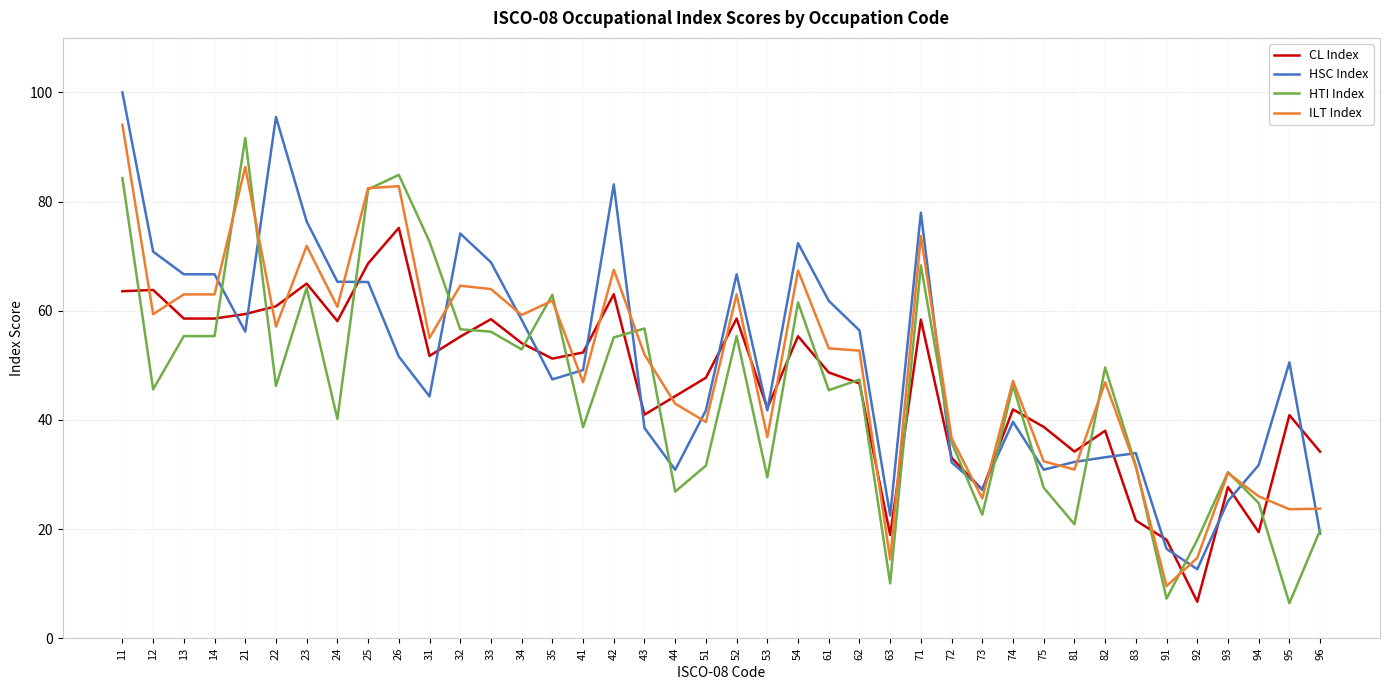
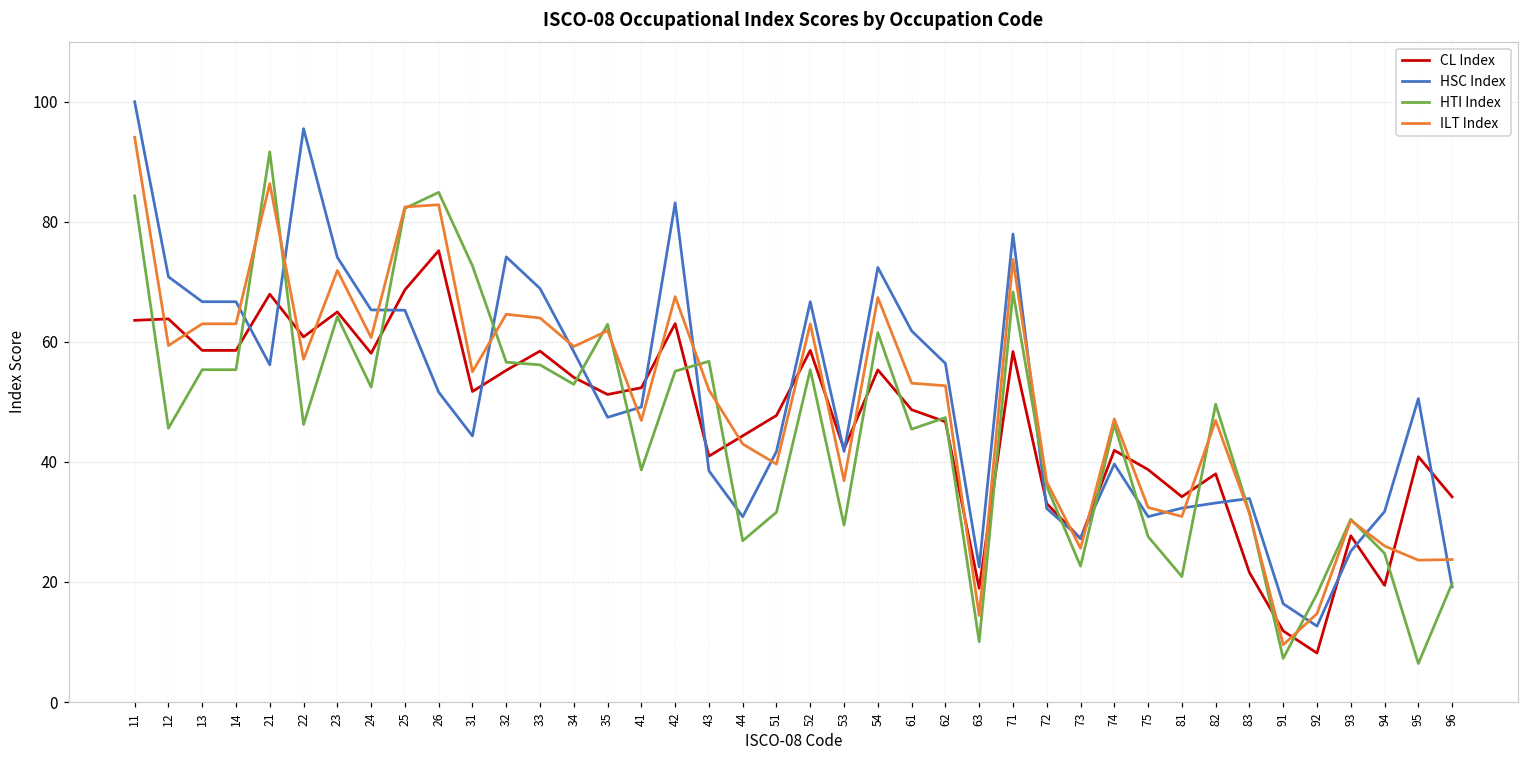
  {
    "CL Index": {
      "11": 64,
      "12": 64,
      "13": 59,
      "14": 59,
-     "21": 59,
+     "21": 68,
      "22": 61,
      "23": 65,
      "24": 58,
      "25": 69,
      "26": 75,
      "31": 52,
      "32": 55,
      "33": 58,
      "34": 54,
      "35": 51,
      "41": 52,
      "42": 63,
      "43": 41,
      "44": 44,
      "51": 48,
      "52": 59,
      "54": 55,
      "61": 49,
      "62": 47,
      "63": 19,
      "71": 58,
      "72": 33,
      "74": 42,
      "75": 39,
      "81": 34,
      "82": 38,
      "83": 22,
-     "91": 18,
-     "92": 7,
+     "91": 12,
+     "92": 8,
      "93": 28,
      "94": 19,
      "95": 41,
      "96": 34
    },
    "HSC Index": {
      "11": 100,
      "12": 71,
      "13": 67,
      "14": 67,
      "21": 56,
      "22": 96,
-     "23": 76,
+     "23": 74,
      "24": 65,
      "25": 65,
      "26": 52,
      "31": 44,
      "32": 74,
      "33": 69,
      "34": 58,
      "35": 47,
      "41": 49,
      "42": 83,
      "43": 39,
      "44": 31,
      "51": 42,
      "52": 67,
      "54": 72,
      "61": 62,
      "62": 56,
      "63": 22,
      "71": 78,
      "72": 32,
      "74": 40,
      "75": 31,
      "81": 32,
      "82": 33,
      "83": 34,
      "91": 16,
      "92": 13,
      "93": 25,
      "94": 32,
      "95": 51,
      "96": 19
    },
    "HTI Index": {
      "11": 84,
      "12": 46,
      "13": 55,
      "14": 55,
      "21": 92,
      "22": 46,
      "23": 64,
-     "24": 40,
+     "24": 52,
      "26": 85,
      "31": 73,
      "32": 57,
      "33": 56,
      "34": 53,
      "35": 63,
      "41": 39,
      "42": 55,
      "43": 57,
      "44": 27,
      "51": 32,
      "52": 55,
      "53": 29,
      "54": 62,
      "61": 45,
      "62": 47,
      "63": 10,
      "71": 68,
      "72": 36,
      "73": 23,
      "74": 46,
      "75": 28,
      "81": 21,
      "82": 50,
      "91": 7,
      "92": 18,
      "94": 25,
      "95": 6,
      "96": 20
    },
    "ILT Index": {
      "11": 94,
      "12": 59,
      "13": 63,
      "14": 63,
      "21": 86,
      "22": 57,
      "23": 72,
      "24": 61,
      "26": 83,
      "31": 55,
      "32": 65,
      "33": 64,
      "34": 59,
      "35": 62,
      "41": 47,
      "42": 68,
      "43": 52,
      "44": 43,
      "51": 40,
      "52": 63,
      "53": 37,
      "54": 67,
      "61": 53,
      "62": 53,
      "63": 14,
      "71": 74,
      "72": 37,
      "73": 26,
      "74": 47,
      "75": 32,
      "81": 31,
      "82": 47,
      "91": 10,
      "92": 15,
      "94": 26,
      "95": 24,
      "96": 24
    }
  }
